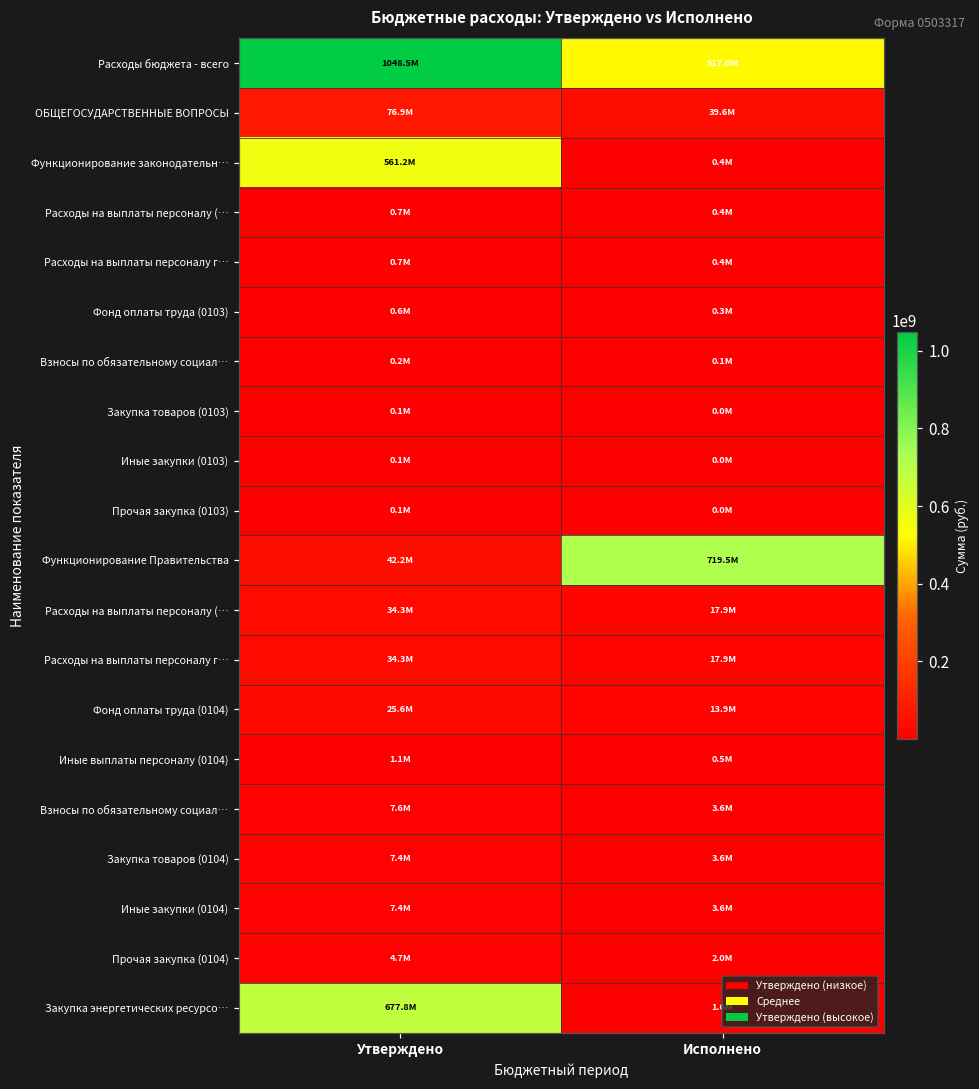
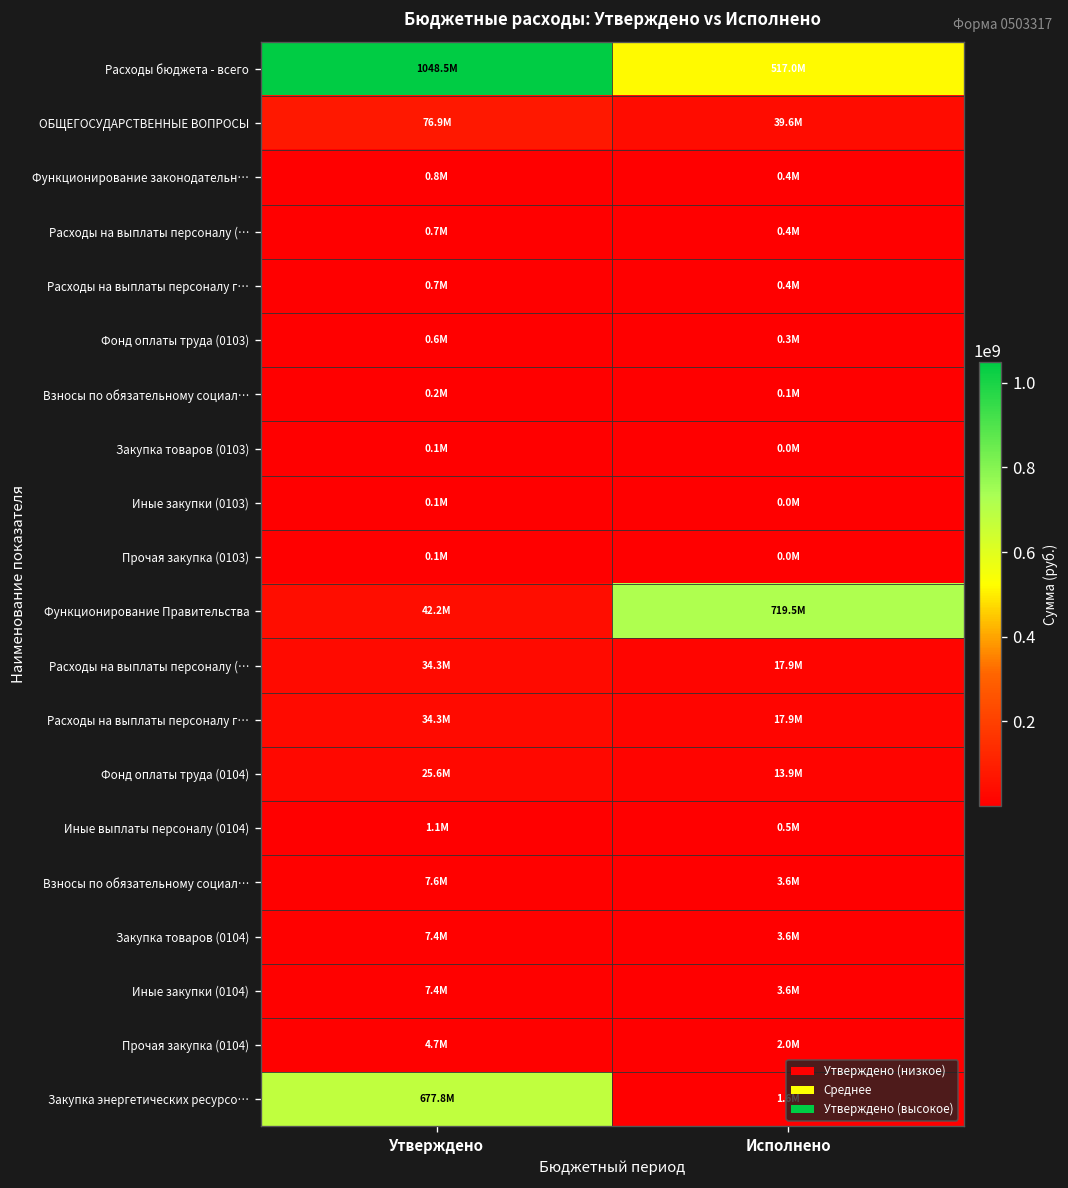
  {
    "Расходы бюджета - всего": {
      "Утверждено": "1048.5M",
      "Исполнено": "517.0M"
    },
    "ОБЩЕГОСУДАРСТВЕННЫЕ ВОПРОСЫ": {
      "Утверждено": "76.9M",
      "Исполнено": "39.6M"
    },
    "Функционирование законодательн…": {
-     "Утверждено": "561.2M",
+     "Утверждено": "0.8M",
      "Исполнено": "0.4M"
    },
    "Фонд оплаты труда (0103)": {
      "Утверждено": "0.6M",
      "Исполнено": "0.3M"
    },
    "Закупка товаров (0103)": {
      "Утверждено": "0.1M",
      "Исполнено": "0.0M"
    },
    "Иные закупки (0103)": {
      "Утверждено": "0.1M",
      "Исполнено": "0.0M"
    },
    "Прочая закупка (0103)": {
      "Утверждено": "0.1M",
      "Исполнено": "0.0M"
    },
    "Функционирование Правительства": {
      "Утверждено": "42.2M",
      "Исполнено": "719.5M"
    },
    "Фонд оплаты труда (0104)": {
      "Утверждено": "25.6M",
      "Исполнено": "13.9M"
    },
    "Иные выплаты персоналу (0104)": {
      "Утверждено": "1.1M",
      "Исполнено": "0.5M"
    },
    "Закупка товаров (0104)": {
      "Утверждено": "7.4M",
      "Исполнено": "3.6M"
    },
    "Иные закупки (0104)": {
      "Утверждено": "7.4M",
      "Исполнено": "3.6M"
    },
    "Прочая закупка (0104)": {
      "Утверждено": "4.7M",
      "Исполнено": "2.0M"
    },
    "Закупка энергетических ресурсо…": {
      "Утверждено": "677.8M"
    }
  }
